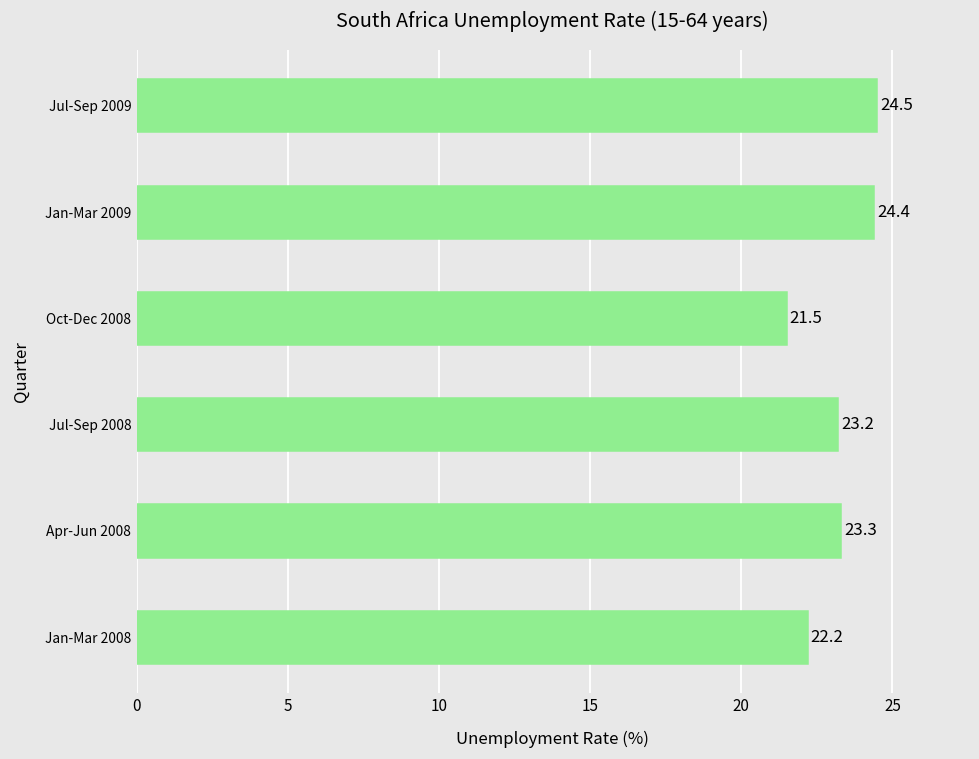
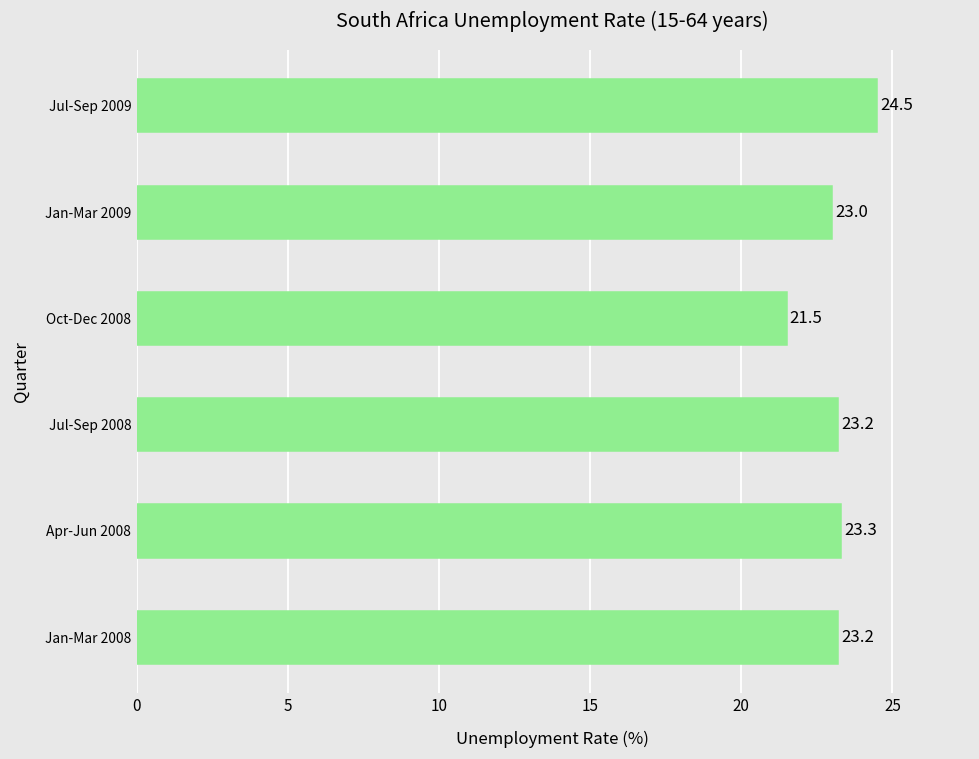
  {
    "Jul-Sep 2009": 24.5,
-   "Jan-Mar 2009": 24.4,
+   "Jan-Mar 2009": 23.0,
    "Oct-Dec 2008": 21.5,
    "Jul-Sep 2008": 23.2,
    "Apr-Jun 2008": 23.3,
-   "Jan-Mar 2008": 22.2
+   "Jan-Mar 2008": 23.2
  }
